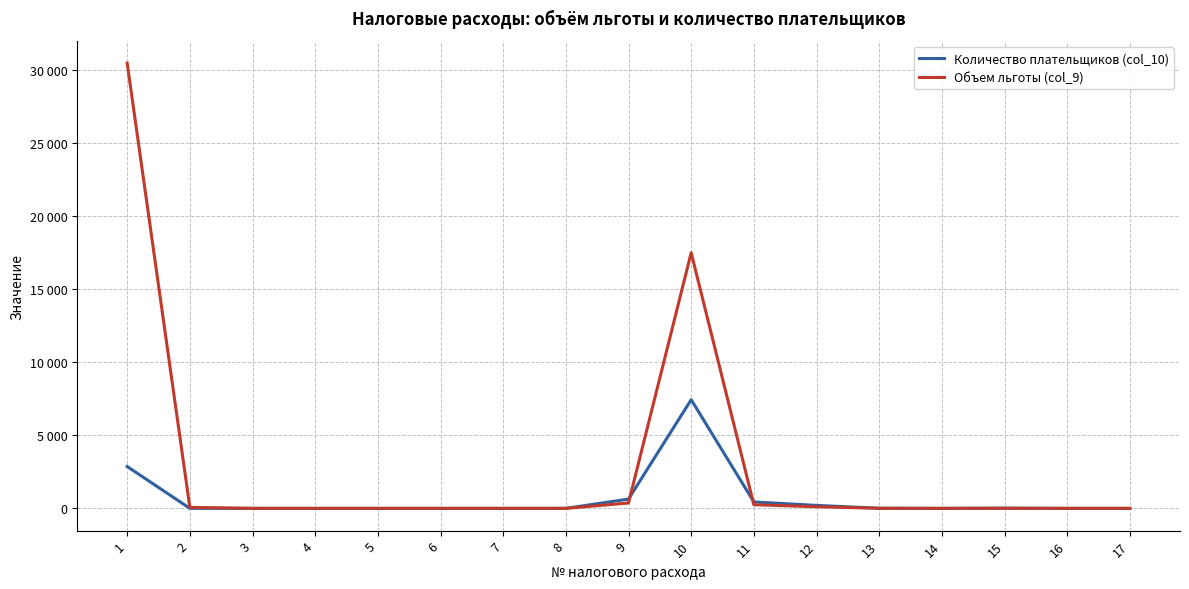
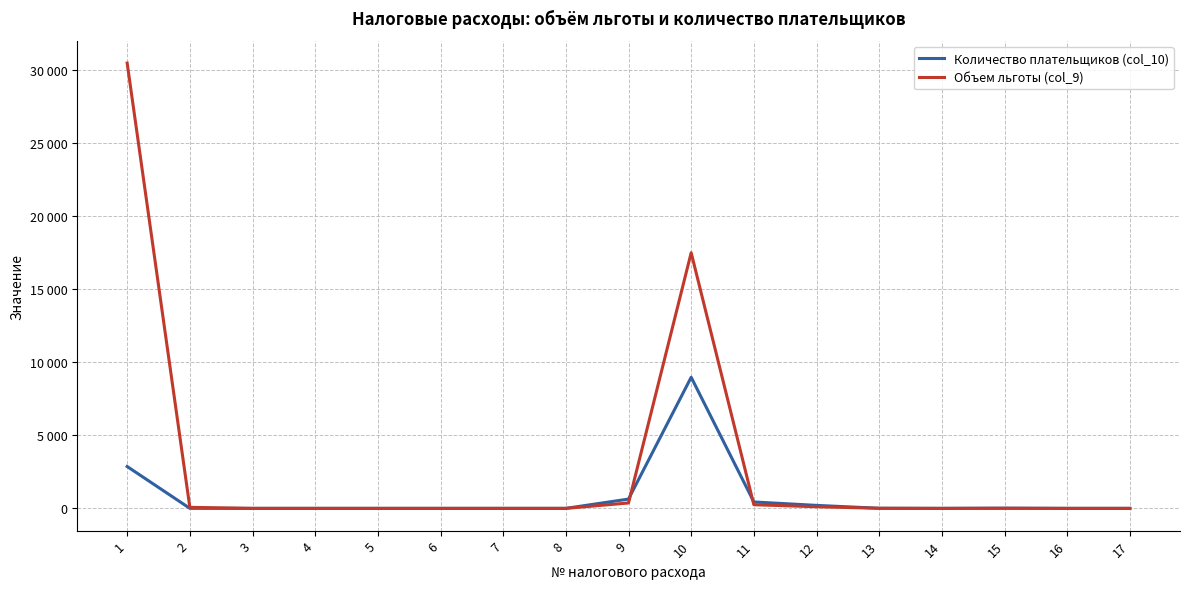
  {
    "Количество плательщиков (col_10)": {
      "1": 2900,
      "9": 600,
-     "10": 7400,
+     "10": 9000,
      "11": 400
    },
    "Объем льготы (col_9)": {
      "1": 30500,
      "9": 400,
      "10": 17500,
      "11": 200
    }
  }
